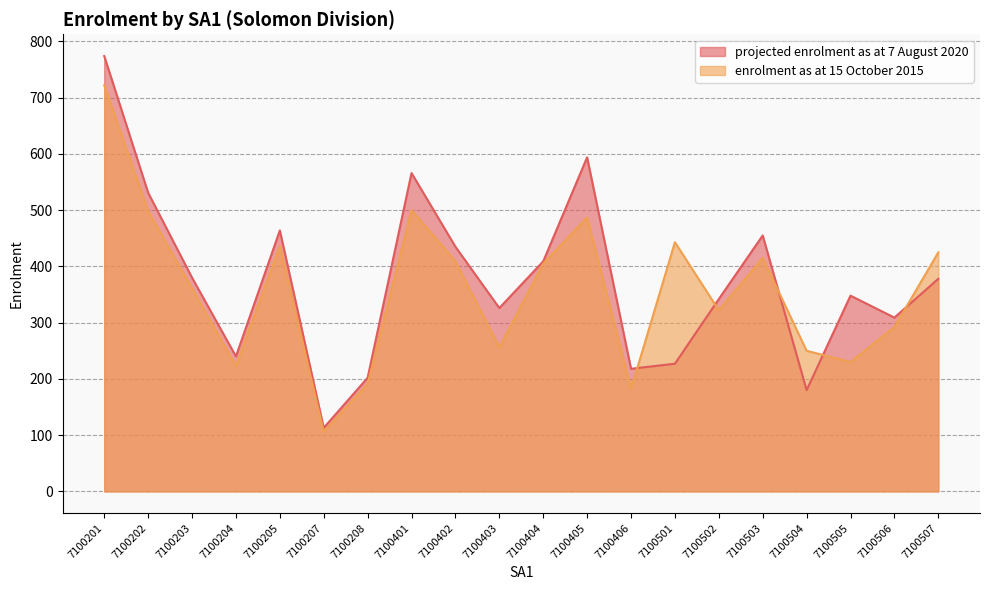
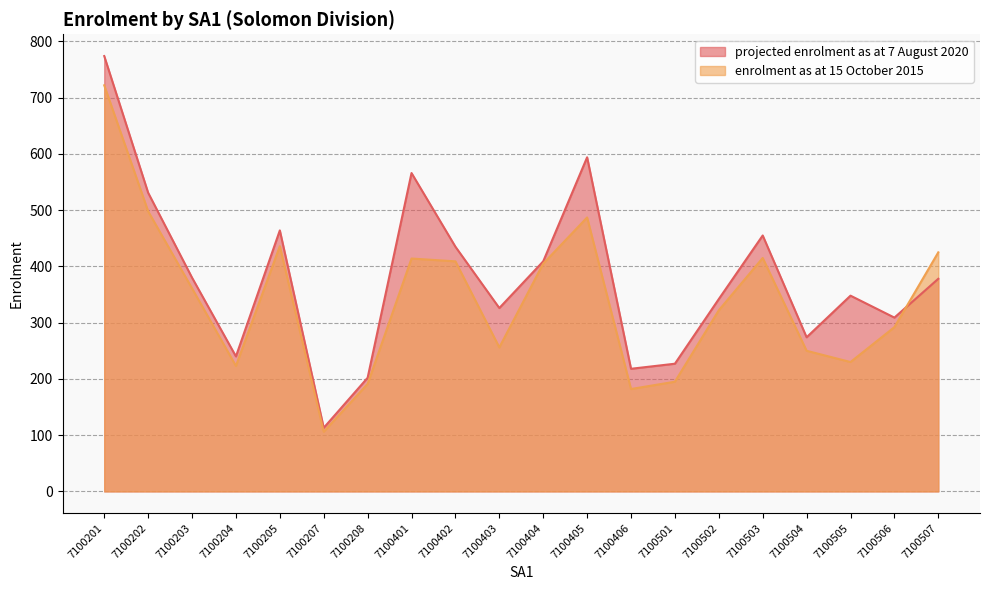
  {
    "projected enrolment as at 7 August 2020": {
      "7100201": 770,
      "7100202": 530,
      "7100203": 380,
      "7100204": 240,
      "7100205": 460,
      "7100207": 110,
      "7100208": 200,
      "7100401": 570,
      "7100402": 440,
      "7100403": 330,
      "7100405": 590,
      "7100406": 220,
      "7100501": 230,
      "7100502": 340,
      "7100503": 460,
-     "7100504": 180,
+     "7100504": 270,
      "7100505": 350,
      "7100506": 310,
      "7100507": 380
    },
    "enrolment as at 15 October 2015": {
      "7100201": 720,
      "7100202": 500,
      "7100203": 360,
      "7100204": 220,
      "7100205": 440,
      "7100207": 110,
      "7100208": 190,
-     "7100401": 500,
+     "7100401": 410,
      "7100402": 410,
      "7100403": 260,
      "7100405": 490,
      "7100406": 180,
-     "7100501": 440,
+     "7100501": 200,
      "7100502": 320,
      "7100503": 420,
      "7100504": 250,
      "7100505": 230,
      "7100506": 290,
      "7100507": 430
    }
  }
